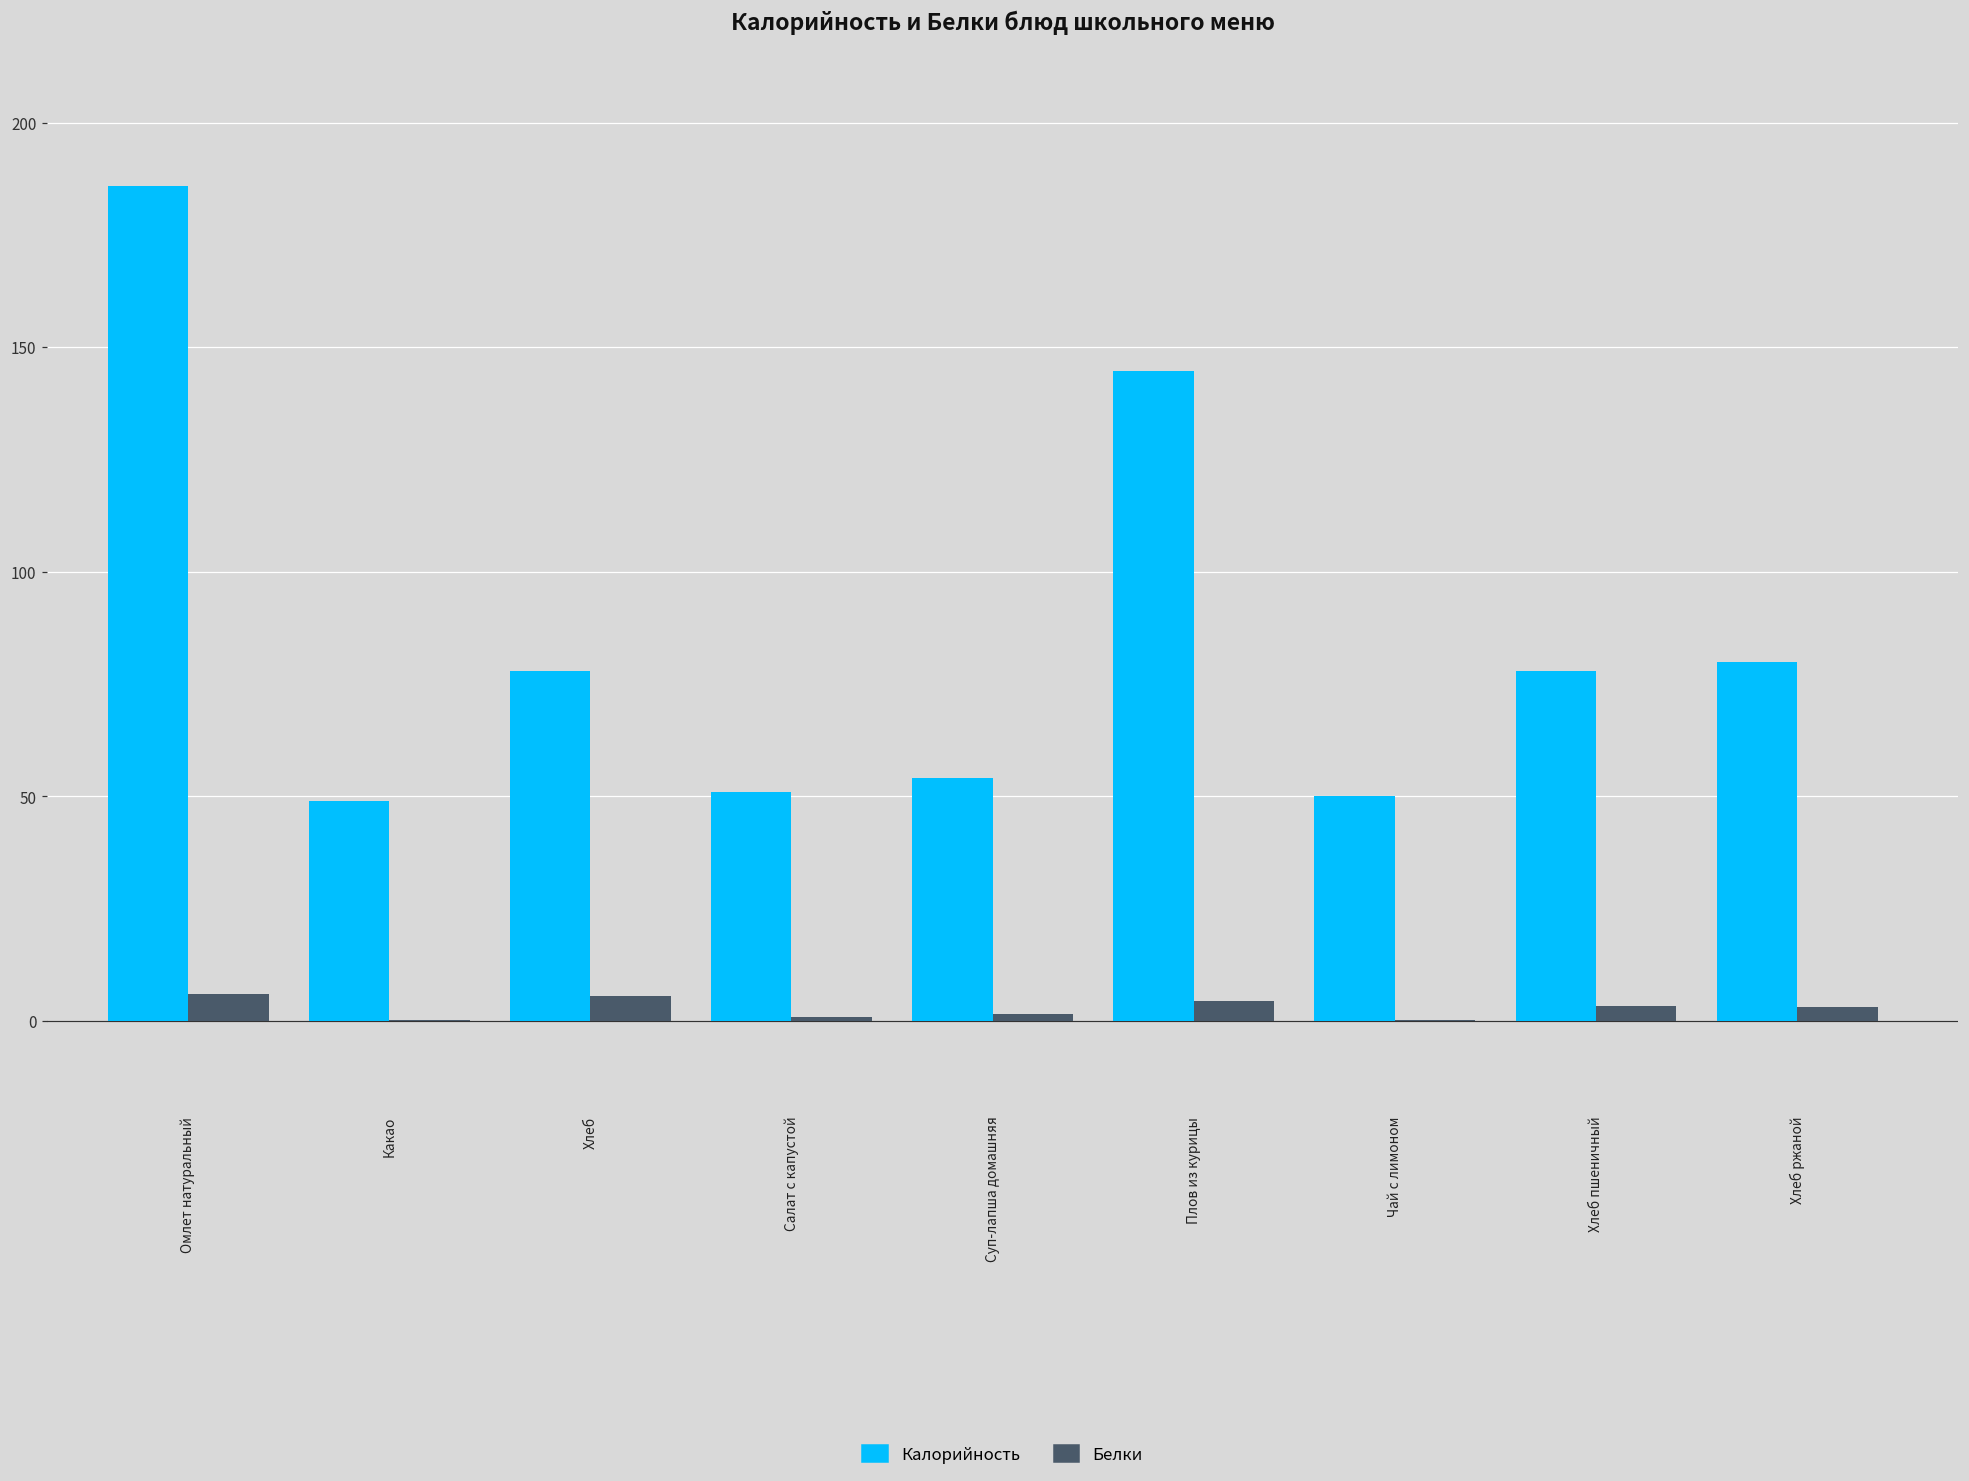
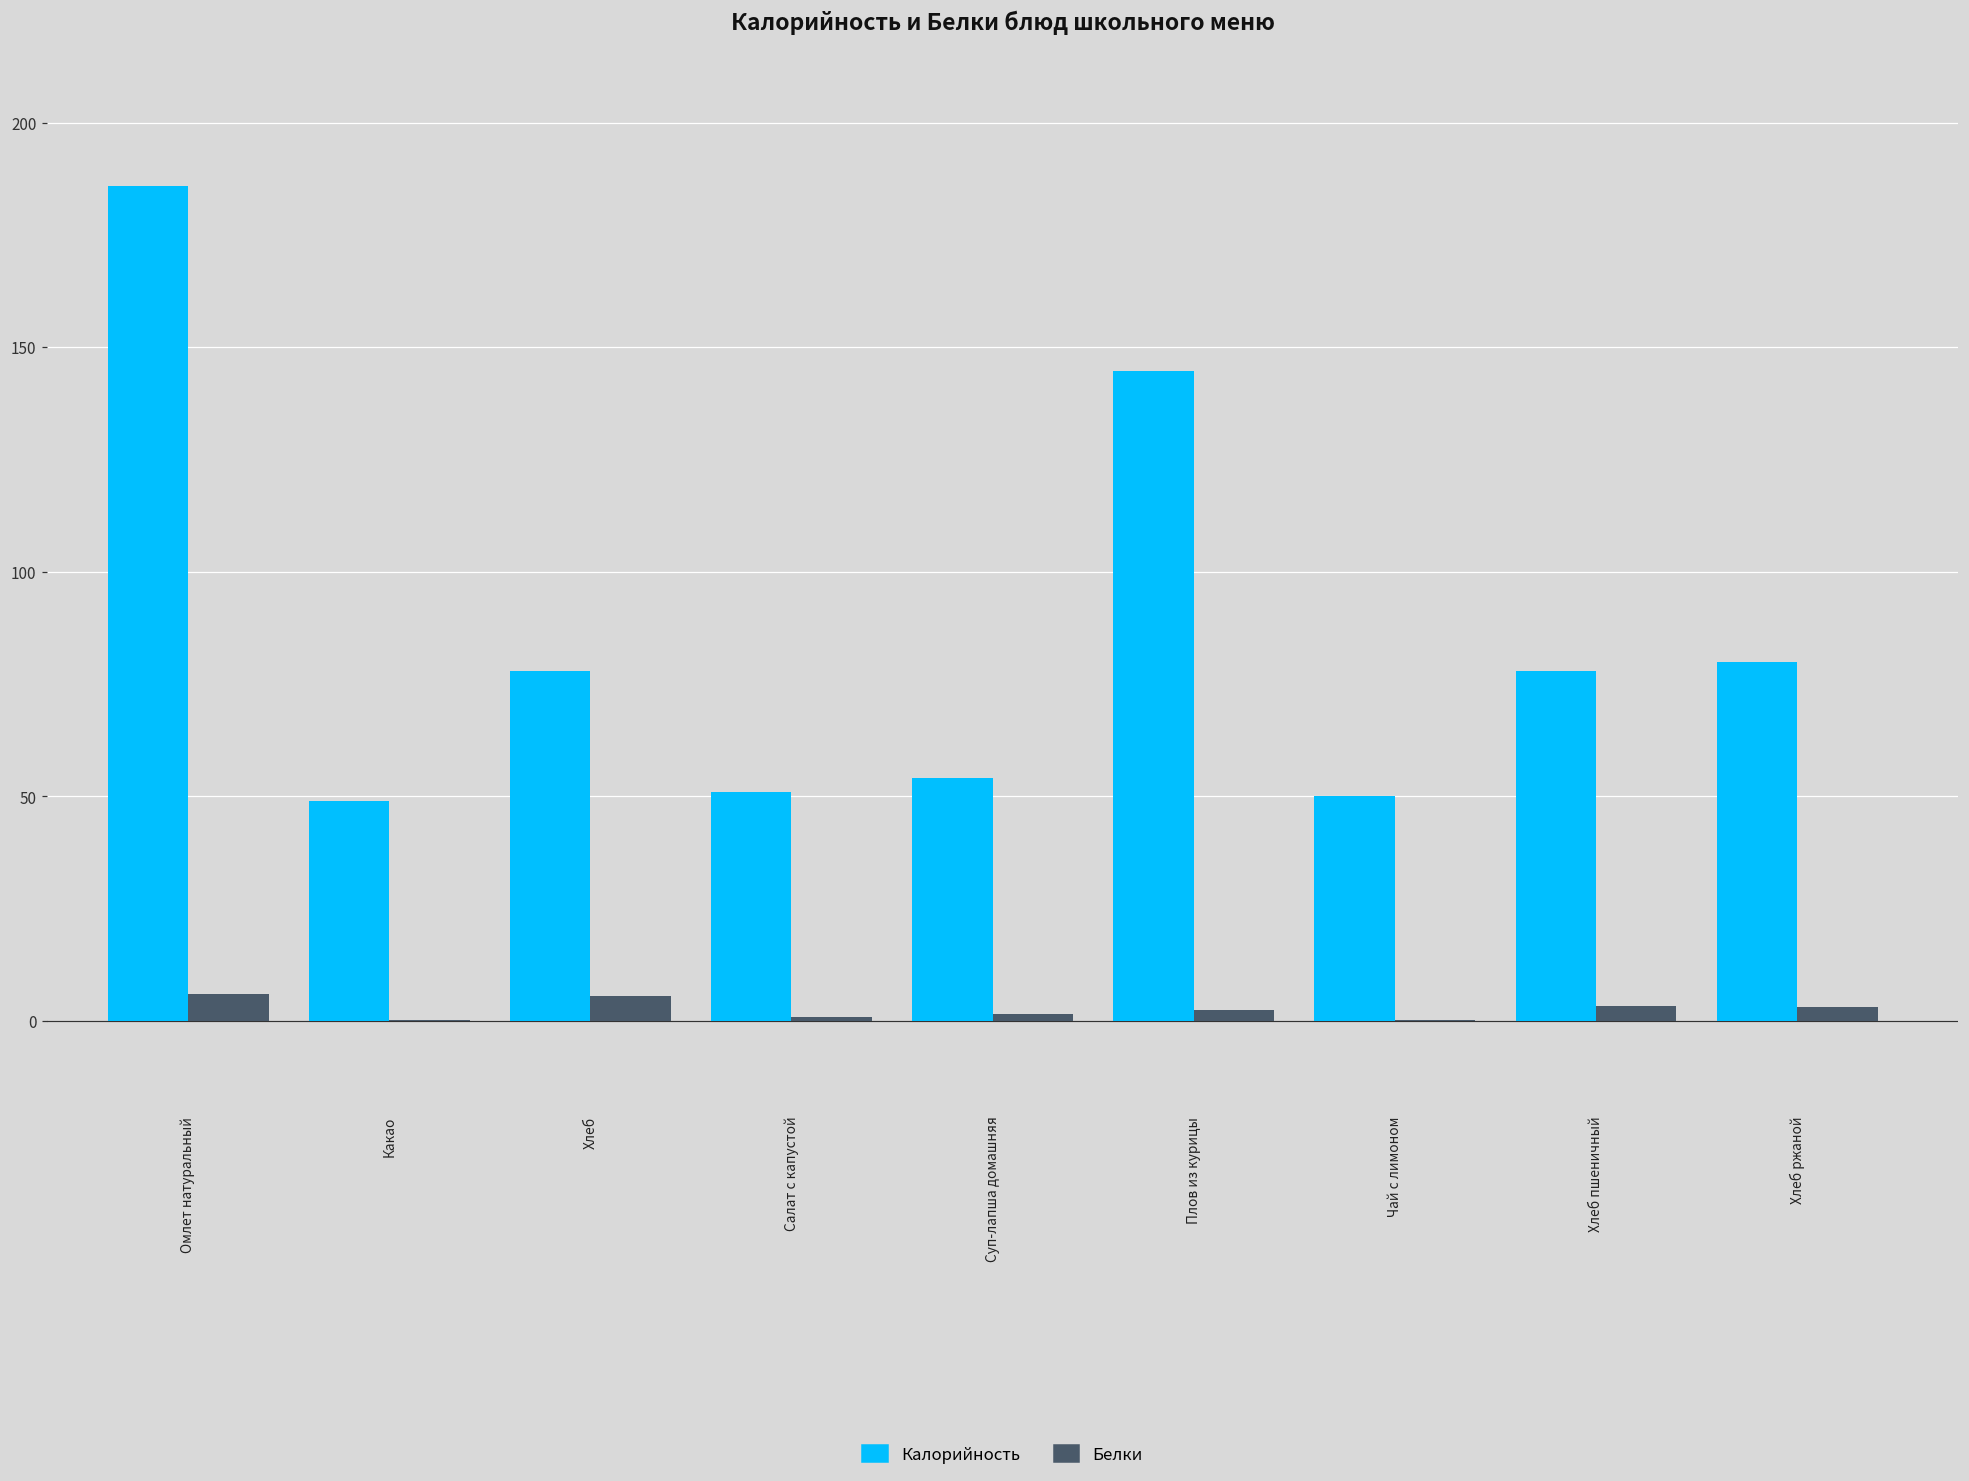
  {
    "Калорийность": {
      "Омлет натуральный": 186,
      "Какао": 49,
      "Хлеб": 78,
      "Салат с капустой": 51,
      "Суп-лапша домашняя": 54,
      "Плов из курицы": 145,
      "Чай с лимоном": 50,
      "Хлеб пшеничный": 78,
      "Хлеб ржаной": 80
    },
    "Белки": {
      "Омлет натуральный": 6,
      "Хлеб": 6,
      "Салат с капустой": 1,
      "Суп-лапша домашняя": 2,
-     "Плов из курицы": 4,
+     "Плов из курицы": 2,
      "Хлеб пшеничный": 3,
      "Хлеб ржаной": 3
    }
  }
